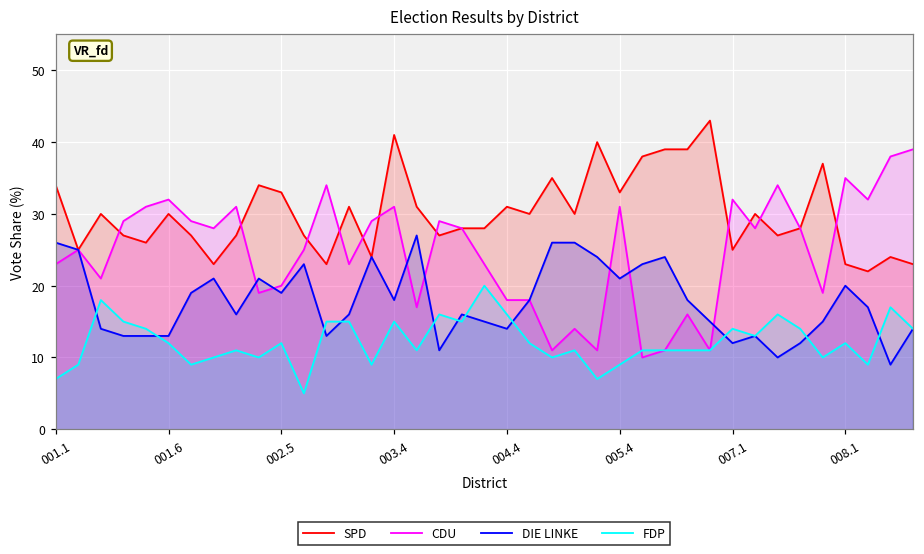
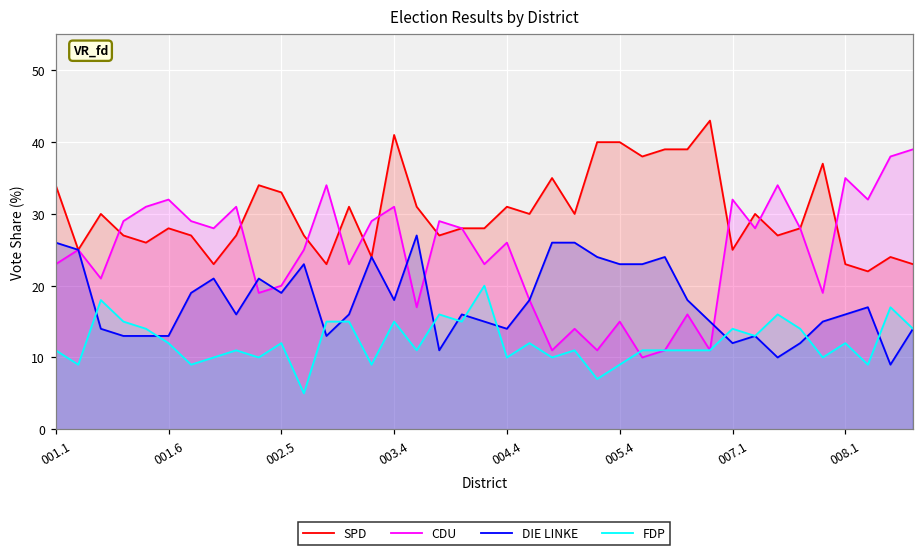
  {
    "SPD": {
      "001.1": 34,
-     "001.6": 30,
+     "001.6": 28,
      "002.5": 33,
      "003.4": 41,
      "004.4": 31,
-     "005.4": 33,
+     "005.4": 40,
      "007.1": 25,
      "008.1": 23
    },
    "CDU": {
      "001.1": 23,
      "001.6": 32,
      "002.5": 20,
      "003.4": 31,
-     "004.4": 18,
-     "005.4": 31,
+     "004.4": 26,
+     "005.4": 15,
      "007.1": 32,
      "008.1": 35
    },
    "DIE LINKE": {
      "001.1": 26,
      "001.6": 13,
      "002.5": 19,
      "003.4": 18,
      "004.4": 14,
-     "005.4": 21,
+     "005.4": 23,
      "007.1": 12,
-     "008.1": 20
+     "008.1": 16
    },
    "FDP": {
-     "001.1": 7,
+     "001.1": 11,
      "001.6": 12,
      "002.5": 12,
      "003.4": 15,
-     "004.4": 16,
+     "004.4": 10,
      "005.4": 9,
      "007.1": 14,
      "008.1": 12
    }
  }
